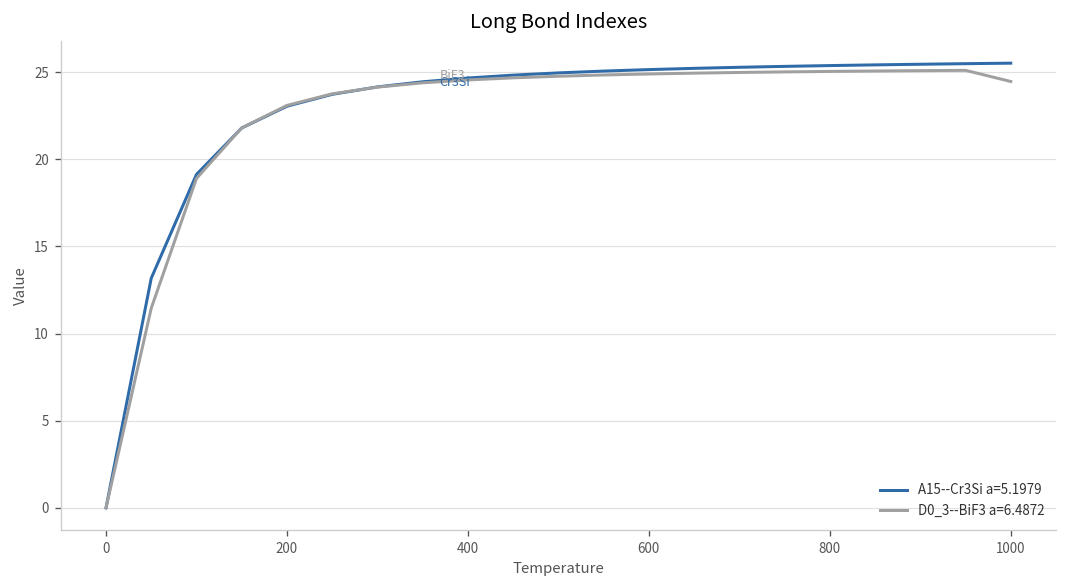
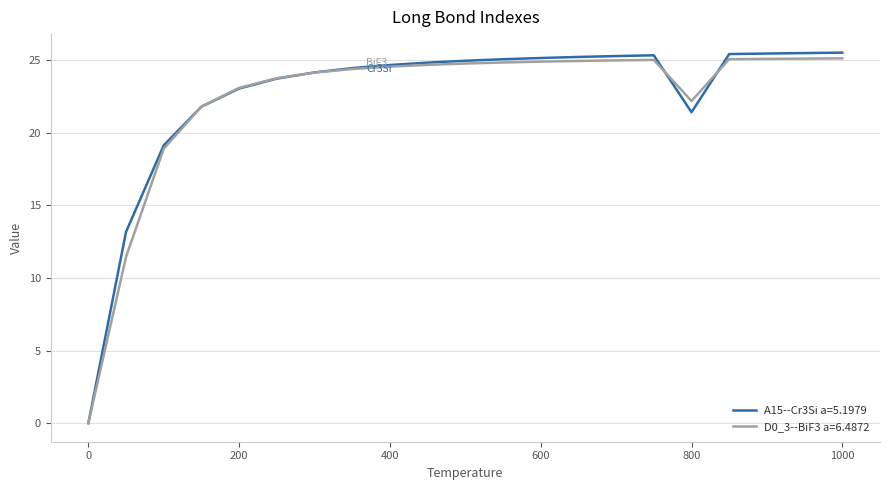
  {
    "A15--Cr3Si a=5.1979": {
      "600": 25.1,
-     "800": 25.4,
+     "800": 21.4,
      "1000": 25.5
    },
    "D0_3--BiF3 a=6.4872": {
      "600": 24.9,
-     "800": 25.0,
-     "1000": 24.5
+     "800": 22.2,
+     "1000": 25.1
    }
  }
